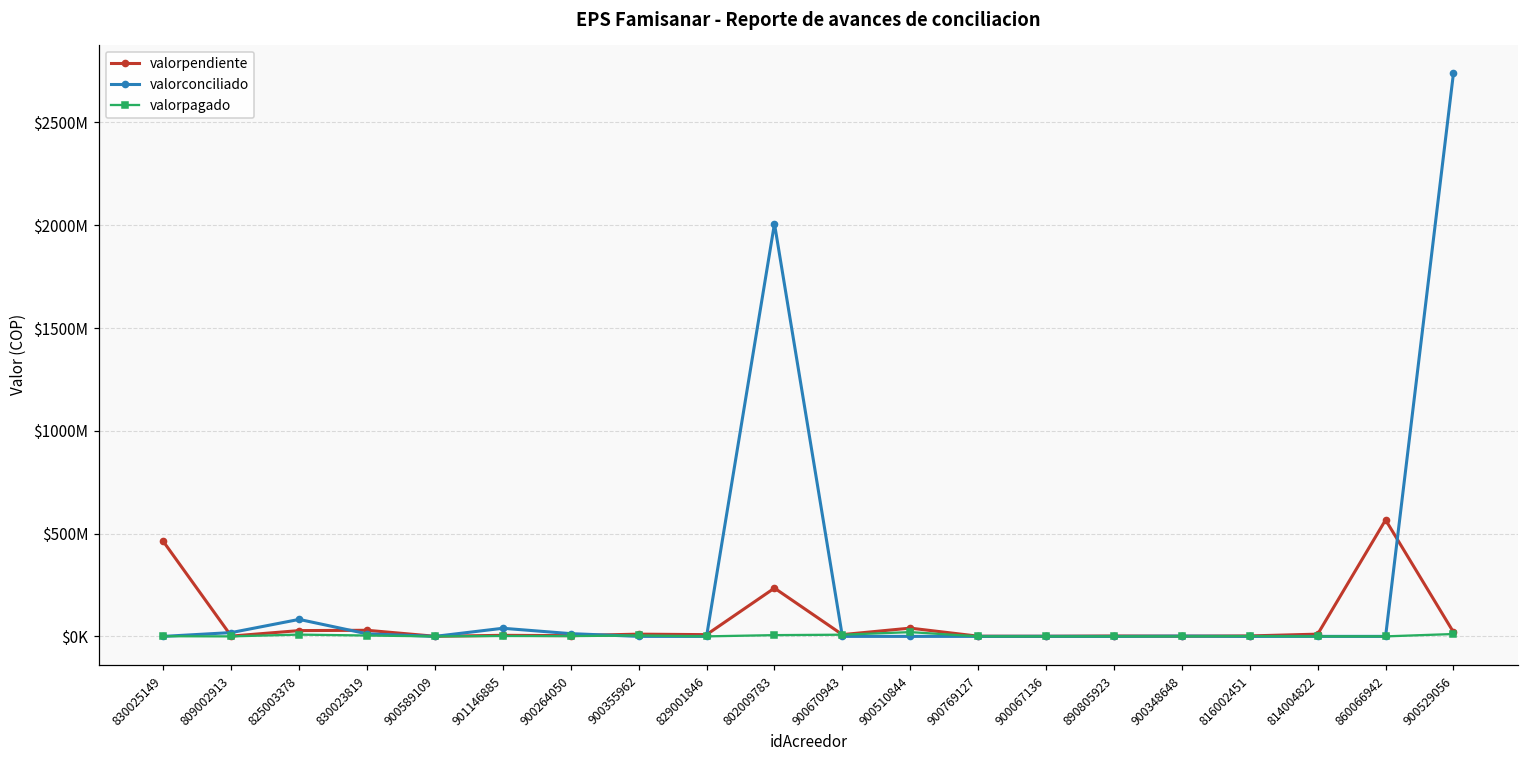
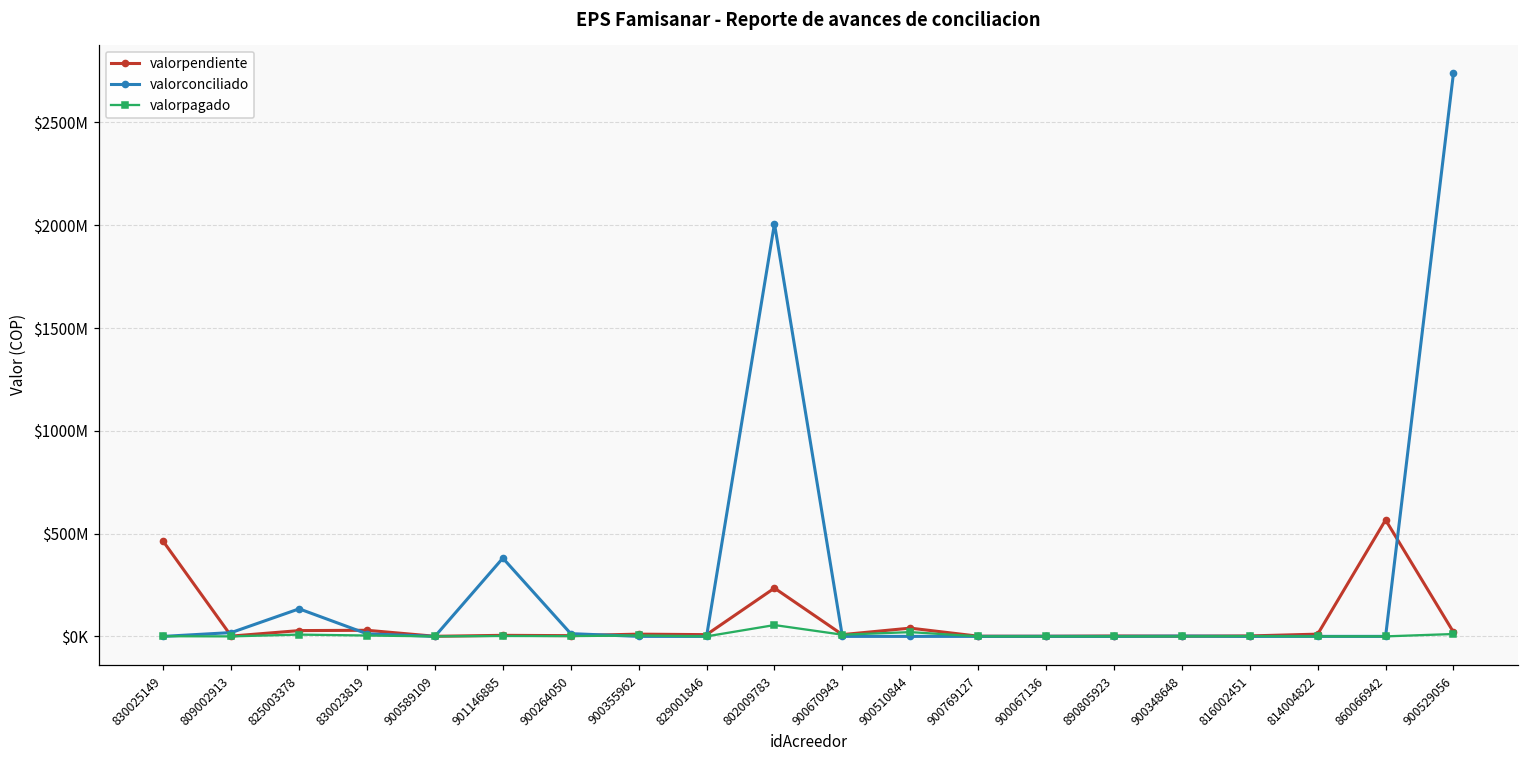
  {
    "valorpendiente": {
      "830025149": "$460000000",
      "825003378": "$30000000",
      "830023819": "$30000000",
      "802009783": "$230000000",
      "900510844": "$40000000",
      "860066942": "$570000000"
    },
    "valorconciliado": {
      "809002913": "$20000000",
-     "825003378": "$80000000",
-     "901146885": "$40000000",
+     "825003378": "$130000000",
+     "901146885": "$380000000",
      "802009783": "$2010000000",
      "900510844": "$0",
      "900529056": "$2740000000"
    },
    "valorpagado": {
      "825003378": "$10000000",
-     "802009783": "$10000000",
+     "802009783": "$60000000",
      "900510844": "$20000000"
    }
  }
